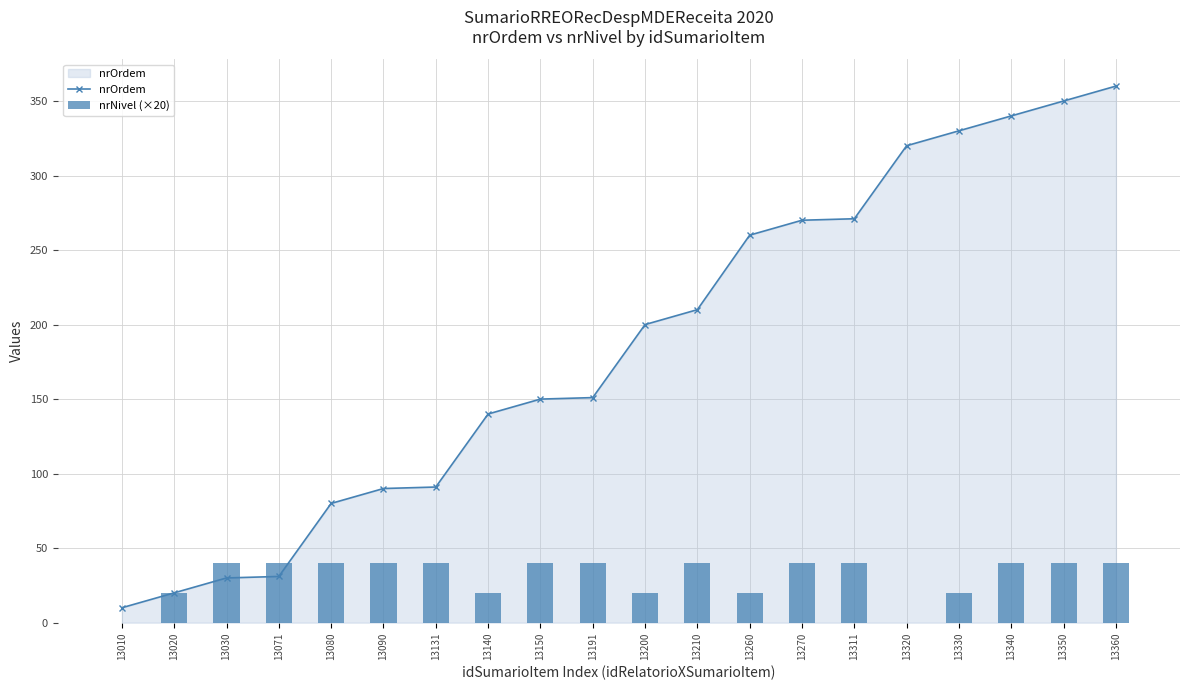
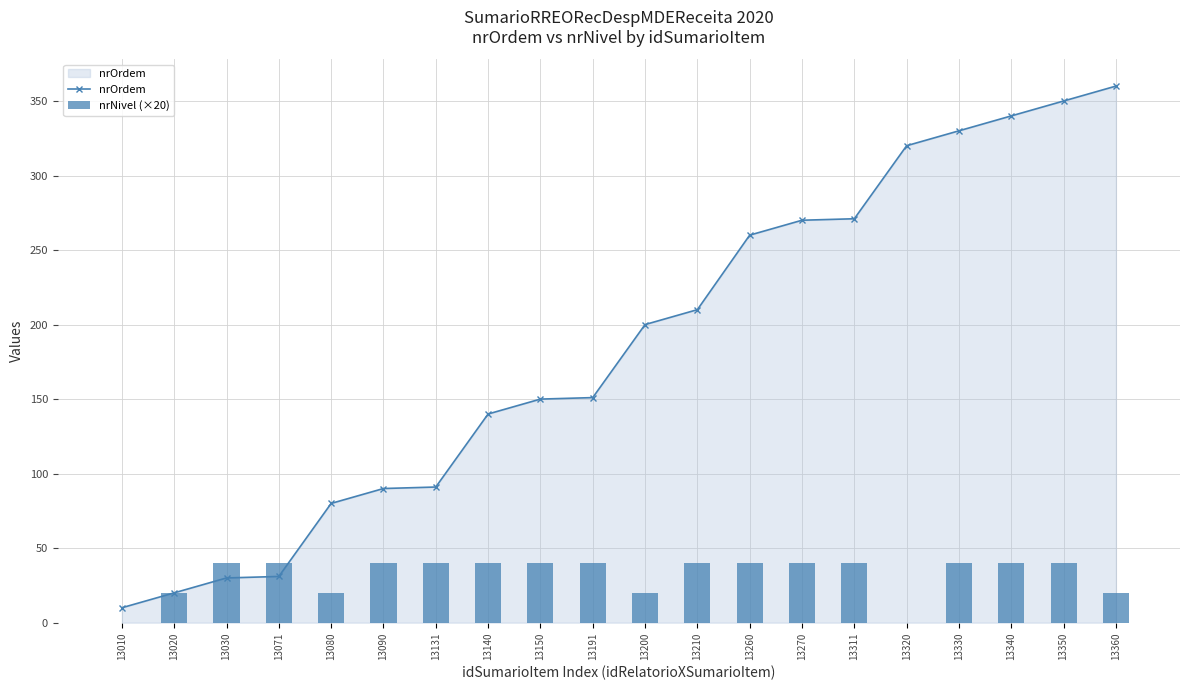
  {
    "nrNivel (×20)": {
      "13010": 0,
      "13020": 20,
      "13030": 40,
      "13071": 40,
-     "13080": 40,
+     "13080": 20,
      "13090": 40,
      "13131": 40,
-     "13140": 20,
+     "13140": 40,
      "13150": 40,
      "13191": 40,
      "13200": 20,
      "13210": 40,
-     "13260": 20,
+     "13260": 40,
      "13270": 40,
      "13311": 40,
      "13320": 0,
-     "13330": 20,
+     "13330": 40,
      "13340": 40,
      "13350": 40,
-     "13360": 40
+     "13360": 20
    }
  }
